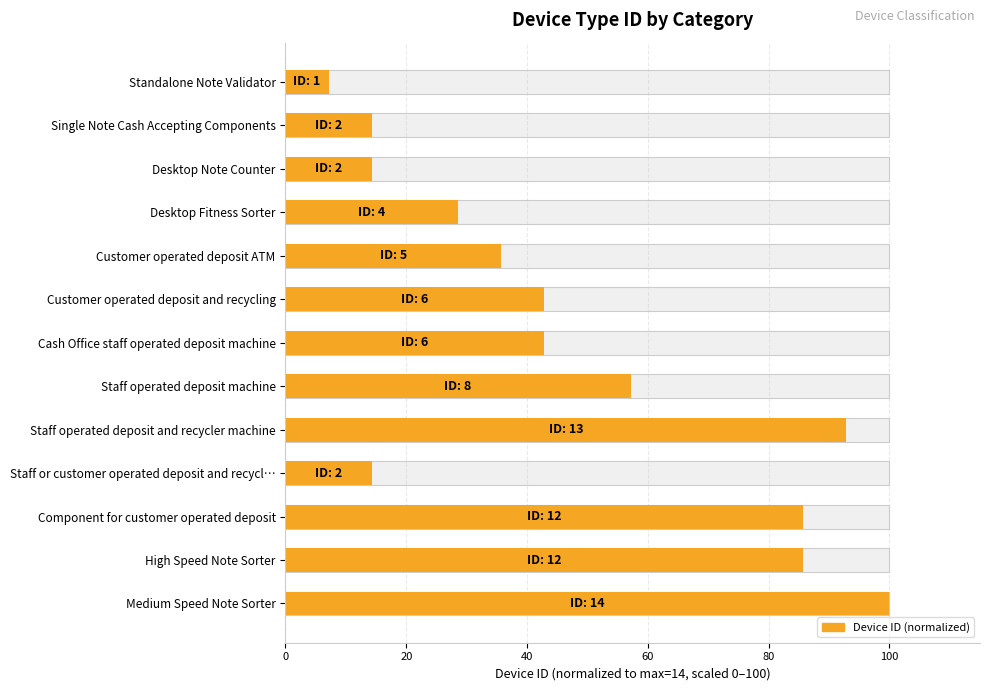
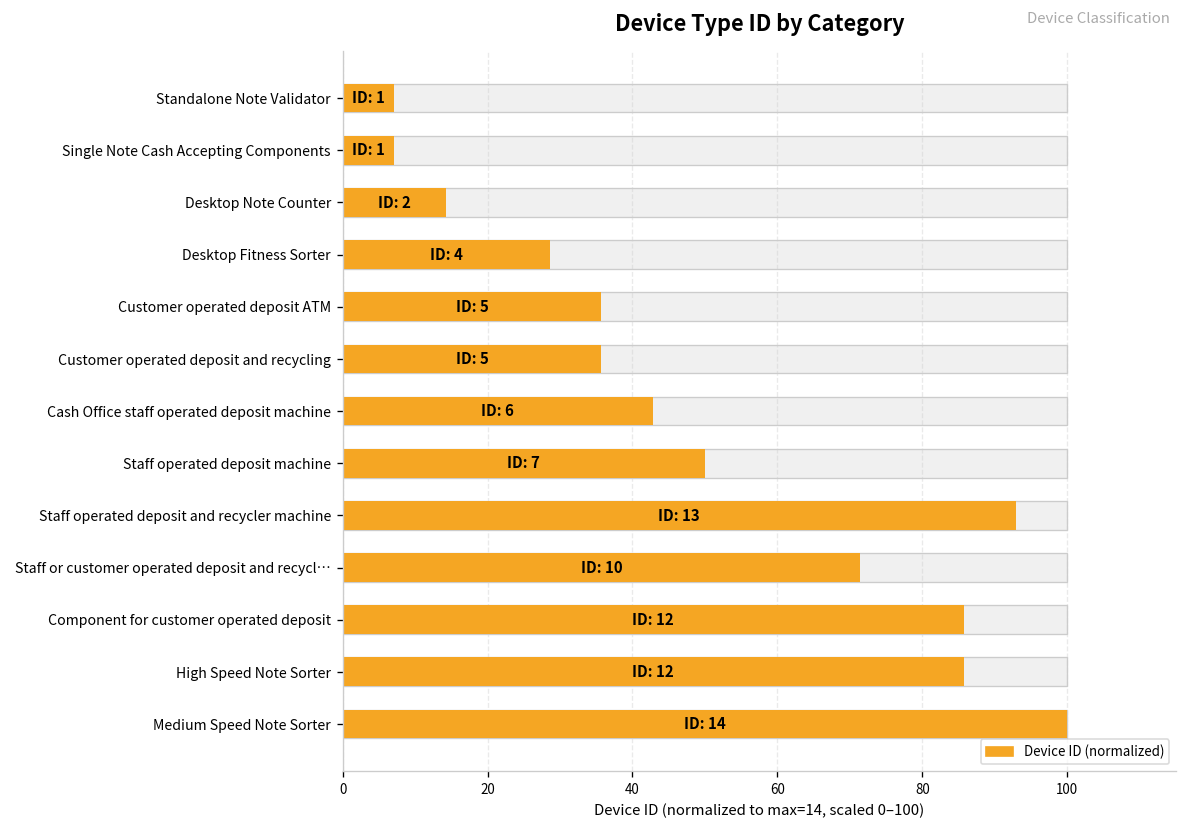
  {
    "Device ID (normalized)": {
-     "Single Note Cash Accepting Components": 2,
-     "Customer operated deposit and recycling": 6,
-     "Staff operated deposit machine": 8,
-     "Staff or customer operated deposit and recycl…": 2
+     "Single Note Cash Accepting Components": 1,
+     "Customer operated deposit and recycling": 5,
+     "Staff operated deposit machine": 7,
+     "Staff or customer operated deposit and recycl…": 10
    }
  }
